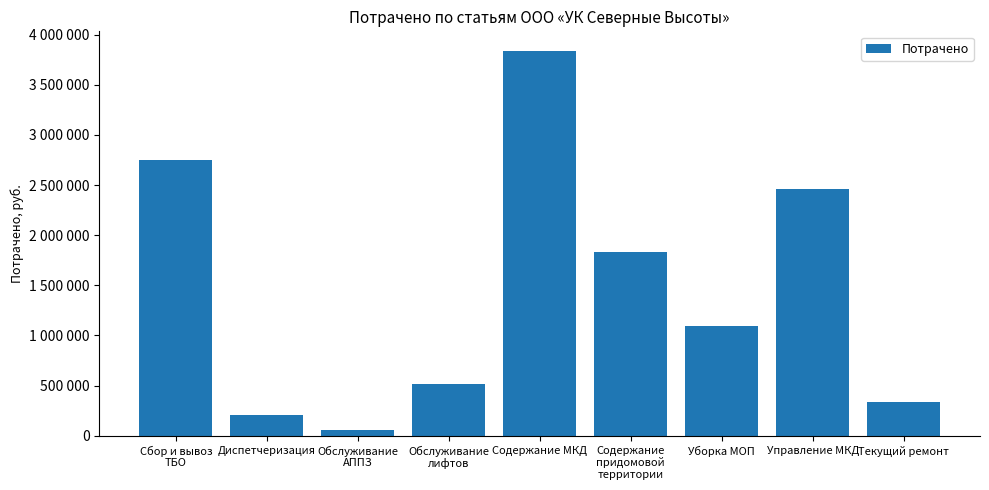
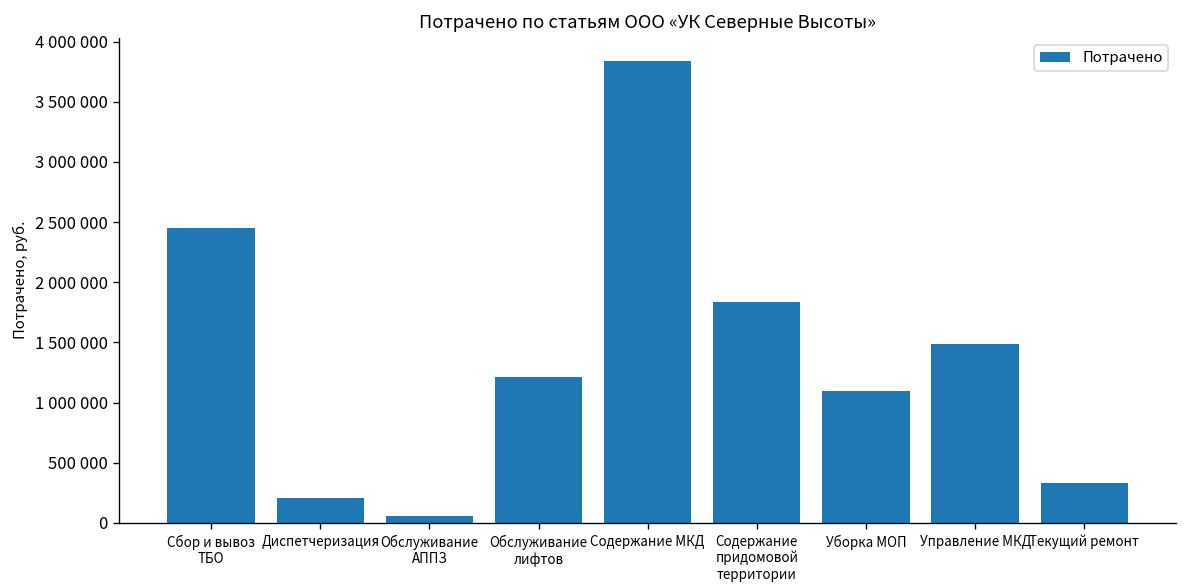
  {
-   "Сбор и вывоз ТБО": 2750000,
+   "Сбор и вывоз ТБО": 2450000,
    "Диспетчеризация": 210000,
    "Обслуживание АППЗ": 60000,
-   "Обслуживание лифтов": 520000,
+   "Обслуживание лифтов": 1220000,
    "Содержание МКД": 3840000,
    "Содержание придомовой территории": 1830000,
    "Уборка МОП": 1100000,
-   "Управление МКД": 2460000,
+   "Управление МКД": 1490000,
    "Текущий ремонт": 330000
  }
